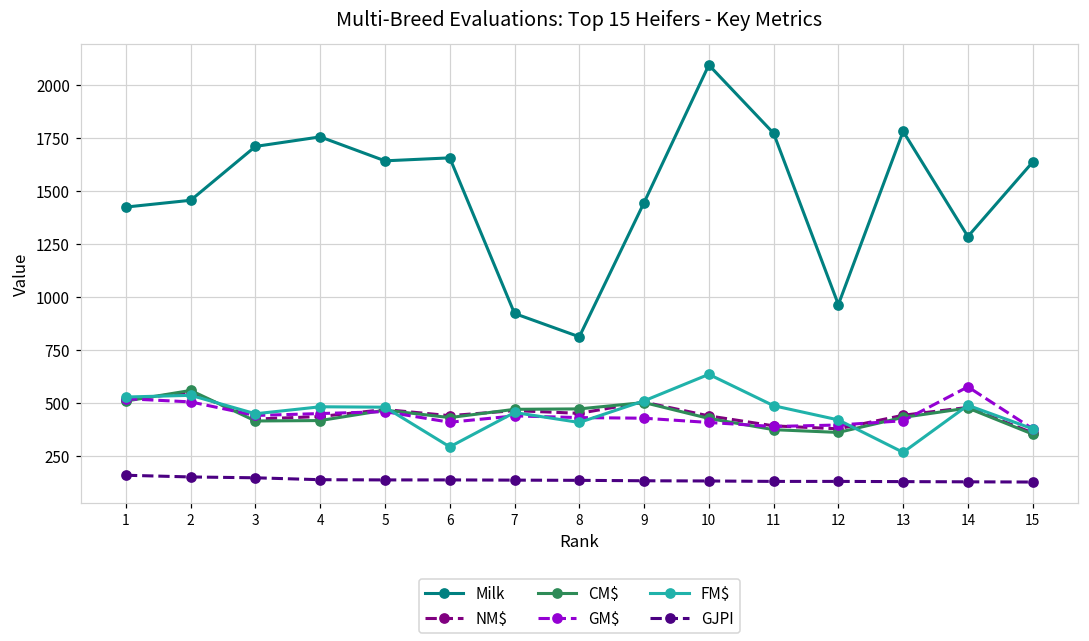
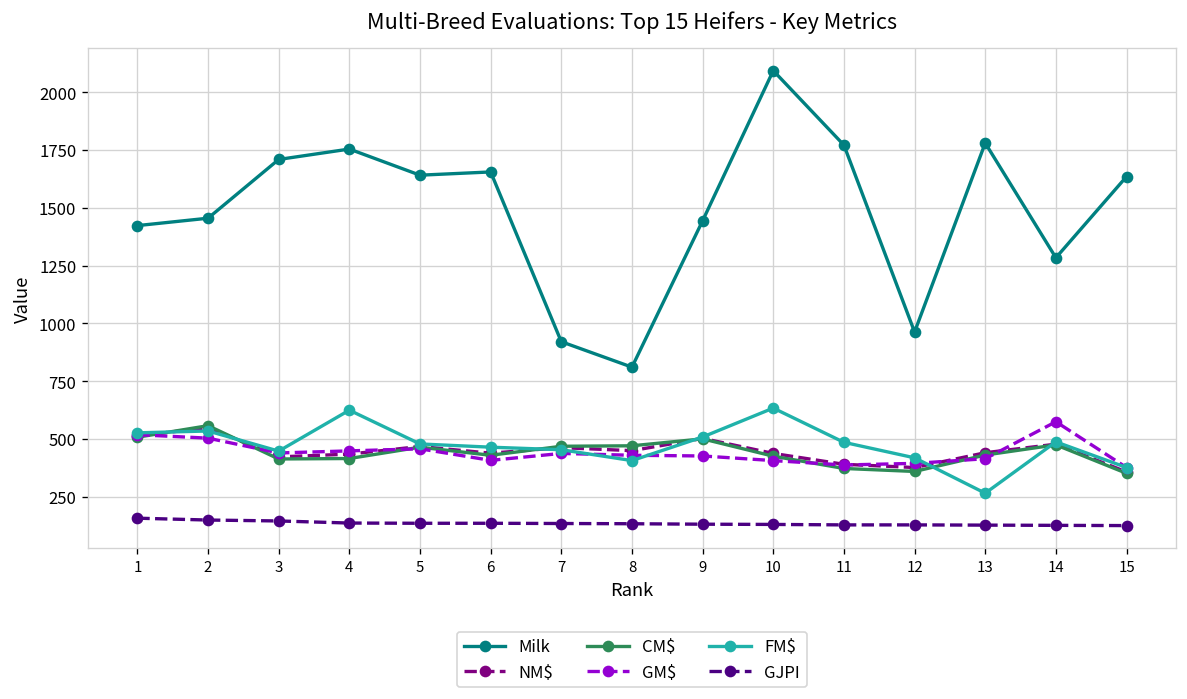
  {
    "Milk": {
      "1": 1420,
      "2": 1460,
      "3": 1710,
      "4": 1750,
      "5": 1640,
      "6": 1660,
      "7": 920,
      "8": 810,
      "9": 1440,
      "10": 2090,
      "11": 1770,
      "12": 960,
      "13": 1780,
      "14": 1280,
      "15": 1640
    },
    "CM$": {
      "4": 420,
      "8": 470,
      "11": 370,
      "12": 360
    },
    "GM$": {
      "2": 500,
      "4": 450,
      "6": 410,
      "7": 440,
      "8": 430,
      "9": 430,
      "10": 410,
      "12": 400,
      "13": 420,
      "14": 580
    },
    "FM$": {
      "2": 540,
-     "4": 480,
-     "6": 290,
+     "4": 630,
+     "6": 470,
      "8": 410,
      "10": 630,
      "11": 490,
      "12": 420,
      "13": 270
    }
  }
